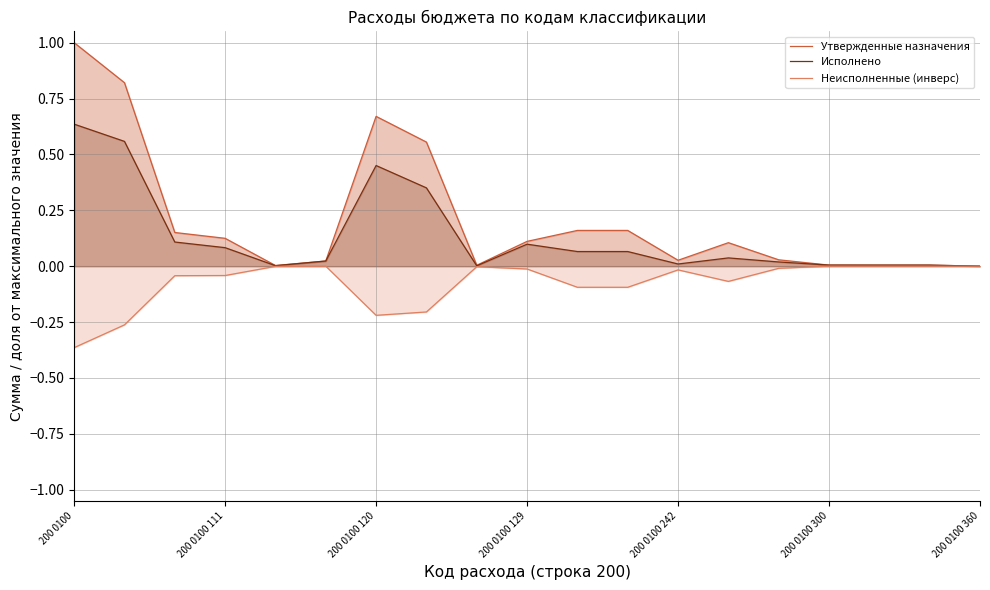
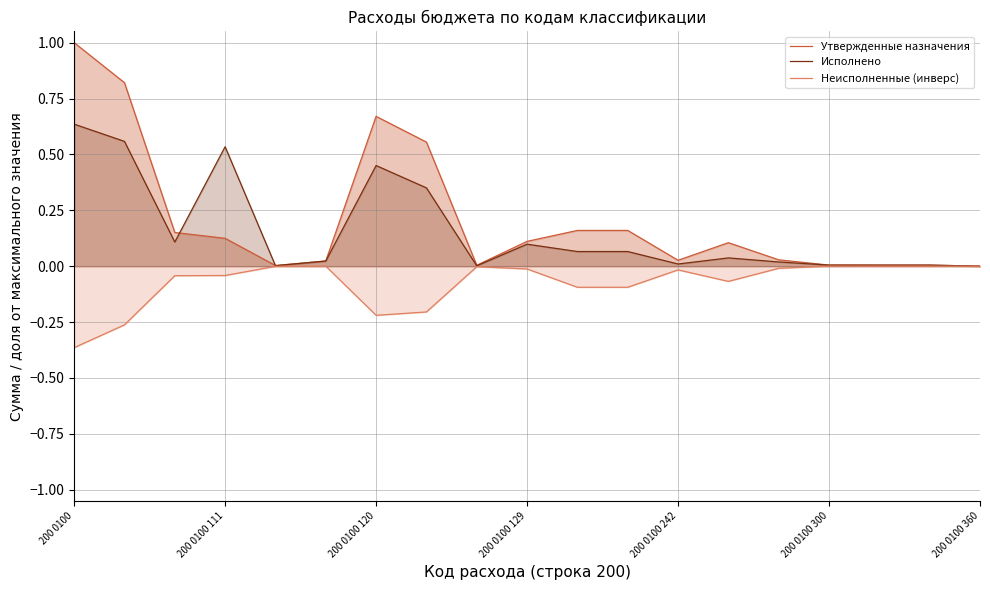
  {
    "Исполнено": {
      "200 0100": 0.64,
-     "200 0100 111": 0.08,
+     "200 0100 111": 0.53,
      "200 0100 120": 0.45,
      "200 0100 129": 0.10
    }
  }
